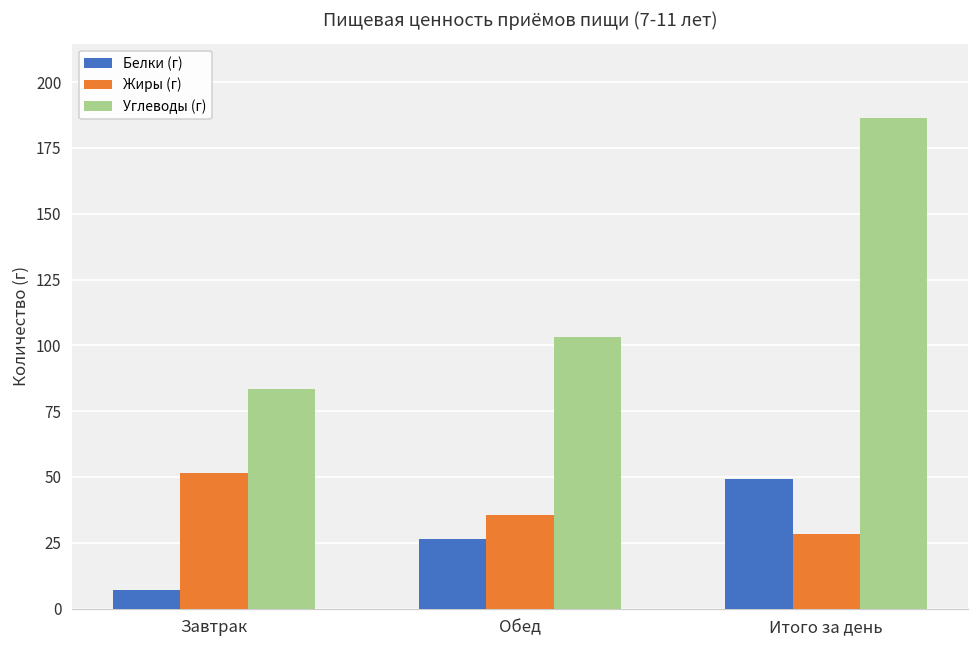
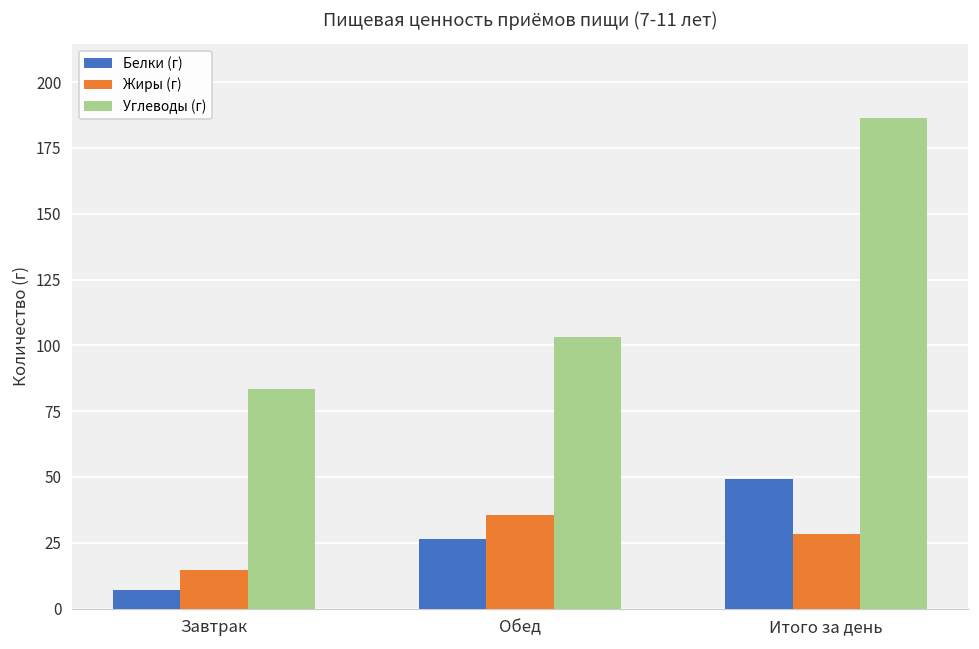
  {
    "Белки (г)": {
      "Завтрак": 7,
      "Обед": 26,
      "Итого за день": 49
    },
    "Жиры (г)": {
-     "Завтрак": 52,
+     "Завтрак": 15,
      "Обед": 35,
      "Итого за день": 28
    },
    "Углеводы (г)": {
      "Завтрак": 84,
      "Обед": 103,
      "Итого за день": 187
    }
  }
